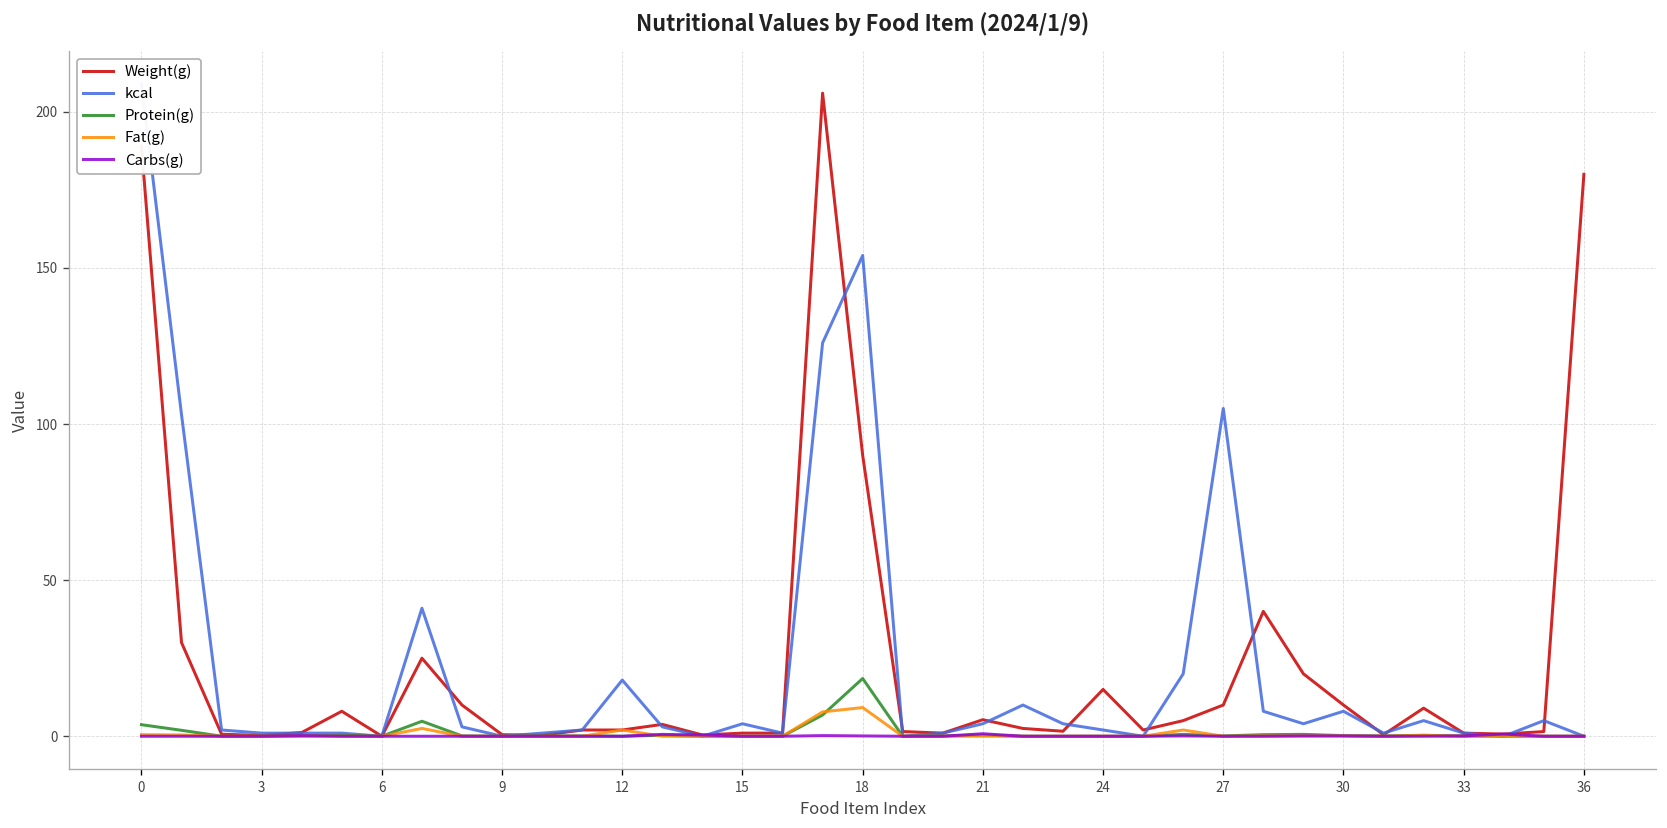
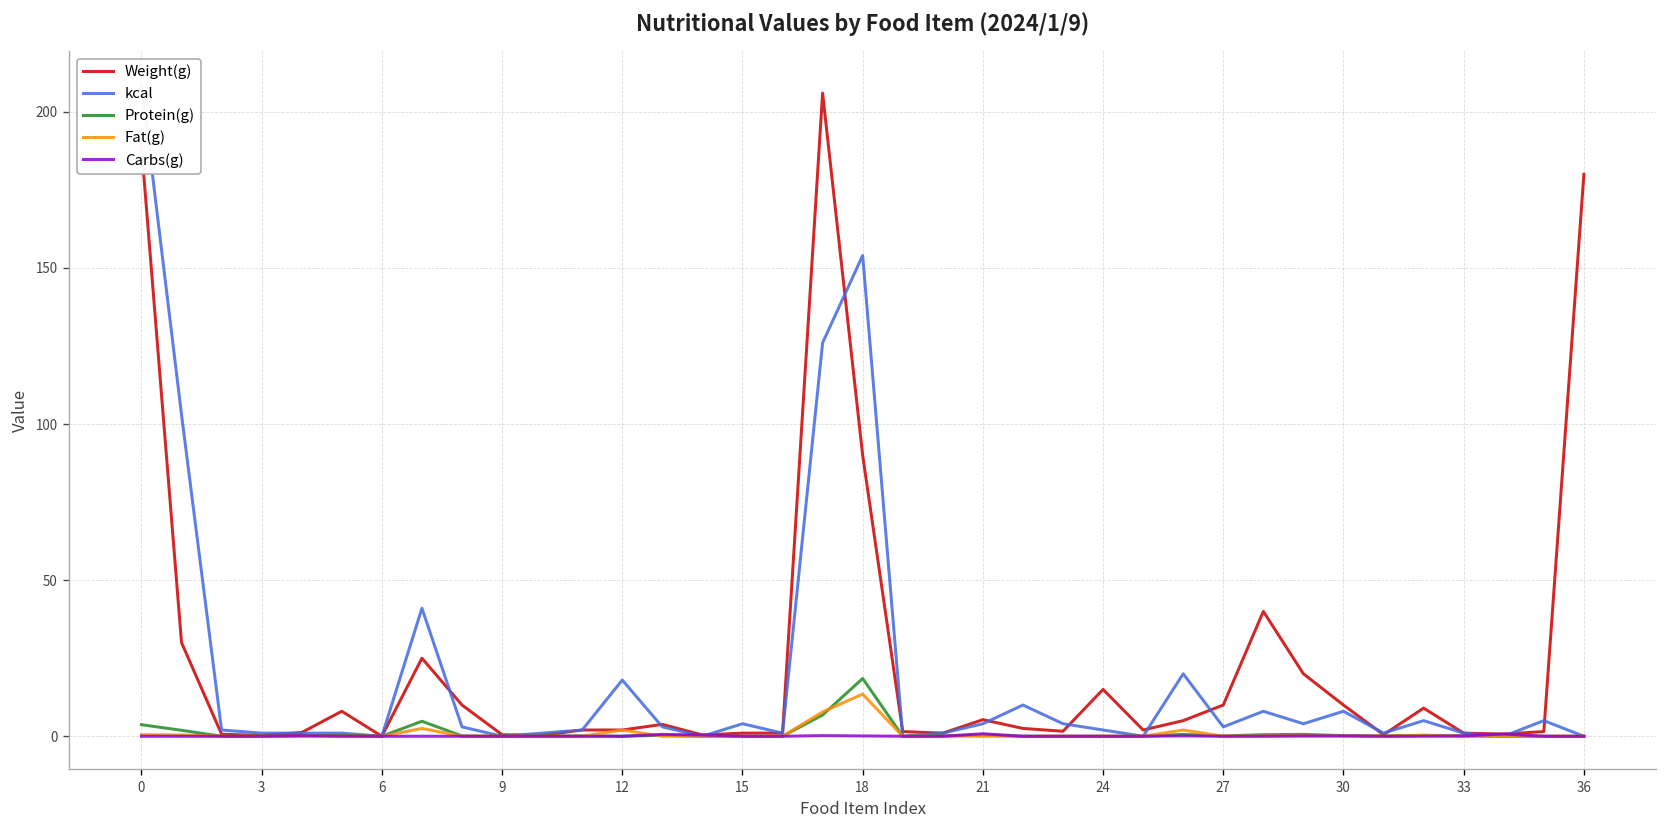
  {
    "Weight(g)": {
      "15": 1,
      "18": 90,
      "21": 5,
      "24": 15,
      "27": 10,
      "30": 10,
      "36": 180
    },
    "kcal": {
      "12": 18,
      "15": 4,
      "18": 154,
      "21": 4,
      "24": 2,
-     "27": 105,
+     "27": 3,
      "30": 8
    },
    "Protein(g)": {
      "0": 4,
      "18": 19
    },
    "Fat(g)": {
-     "18": 9
+     "18": 14
    },
    "Carbs(g)": {
      "18": 0
    }
  }
